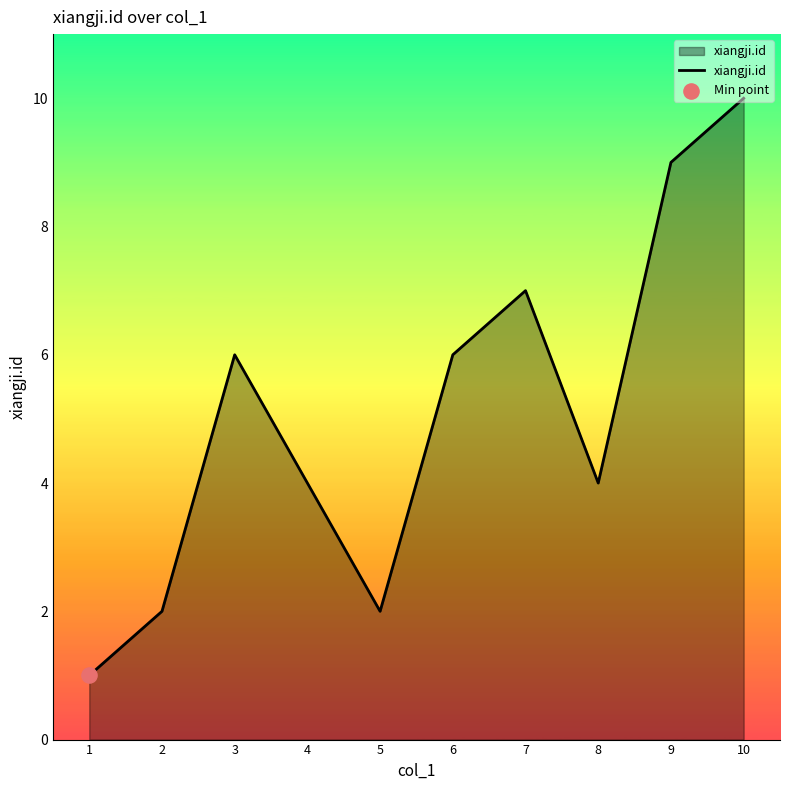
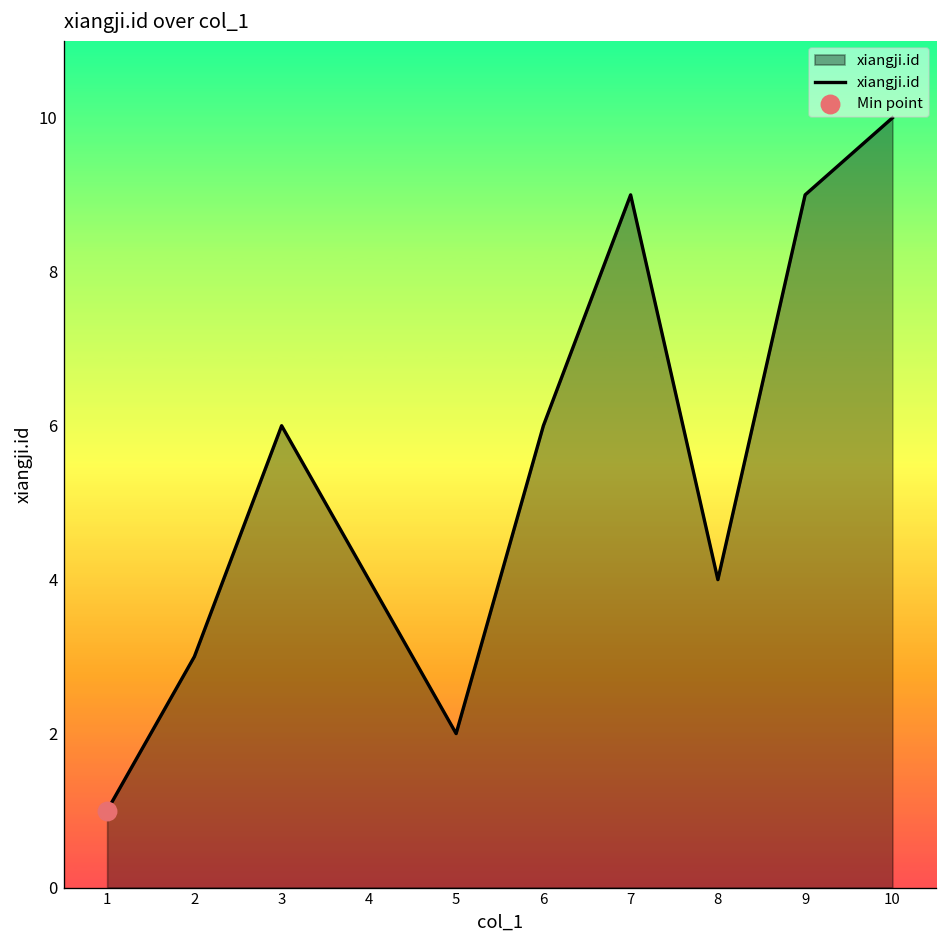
  {
    "xiangji.id": {
-     "2": 2,
+     "2": 3,
      "3": 6,
      "4": 4,
      "5": 2,
      "6": 6,
-     "7": 7,
+     "7": 9,
      "8": 4,
      "9": 9
    }
  }
